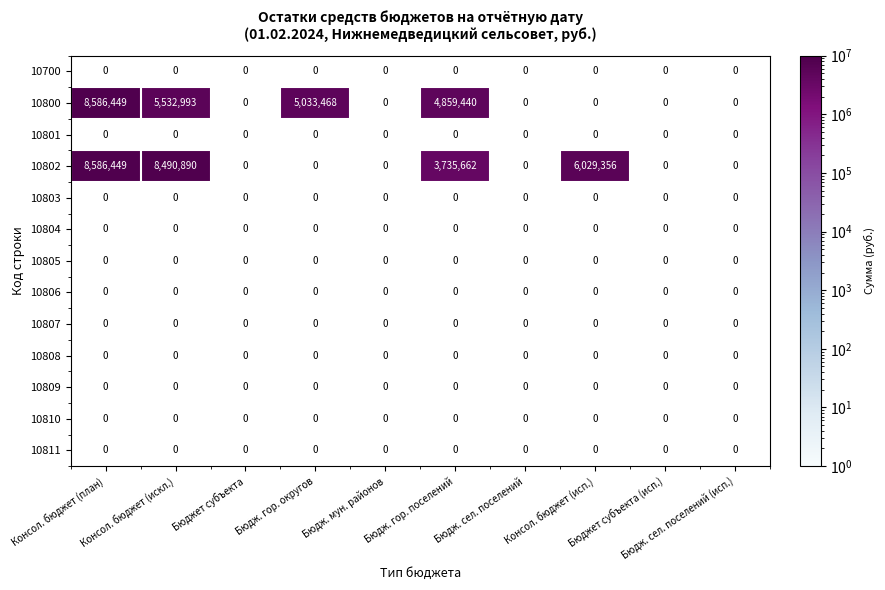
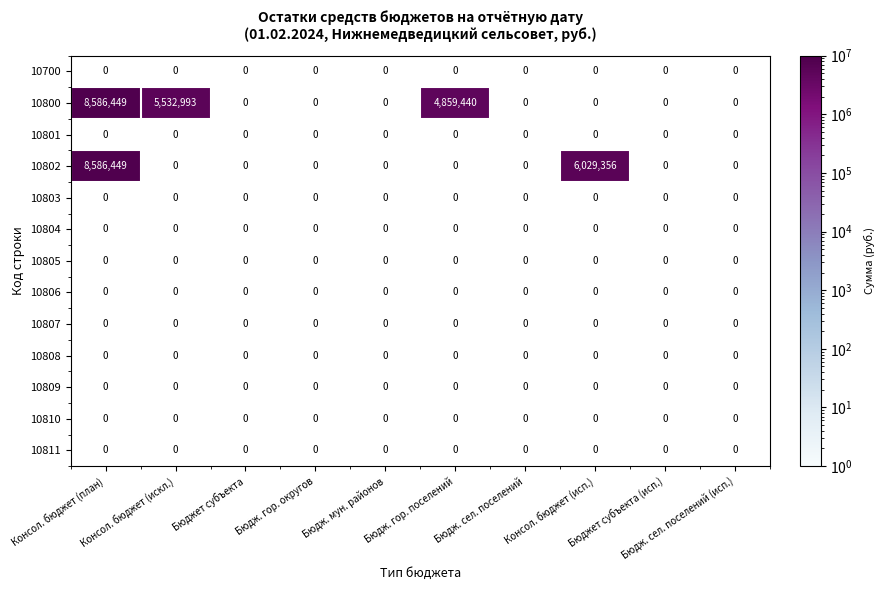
  {
    "10700": {
      "Консол. бюджет (план)": "0",
      "Консол. бюджет (искл.)": "0",
      "Бюджет субъекта": "0",
      "Бюдж. гор. округов": "0",
      "Бюдж. мун. районов": "0",
      "Бюдж. гор. поселений": "0",
      "Бюдж. сел. поселений": "0",
      "Консол. бюджет (исп.)": "0",
      "Бюджет субъекта (исп.)": "0",
      "Бюдж. сел. поселений (исп.)": "0"
    },
    "10800": {
      "Консол. бюджет (план)": "8,586,449",
      "Консол. бюджет (искл.)": "5,532,993",
      "Бюджет субъекта": "0",
-     "Бюдж. гор. округов": "5,033,468",
+     "Бюдж. гор. округов": "0",
      "Бюдж. мун. районов": "0",
      "Бюдж. гор. поселений": "4,859,440",
      "Бюдж. сел. поселений": "0",
      "Консол. бюджет (исп.)": "0",
      "Бюджет субъекта (исп.)": "0",
      "Бюдж. сел. поселений (исп.)": "0"
    },
    "10801": {
      "Консол. бюджет (план)": "0",
      "Консол. бюджет (искл.)": "0",
      "Бюджет субъекта": "0",
      "Бюдж. гор. округов": "0",
      "Бюдж. мун. районов": "0",
      "Бюдж. гор. поселений": "0",
      "Бюдж. сел. поселений": "0",
      "Консол. бюджет (исп.)": "0",
      "Бюджет субъекта (исп.)": "0",
      "Бюдж. сел. поселений (исп.)": "0"
    },
    "10802": {
      "Консол. бюджет (план)": "8,586,449",
-     "Консол. бюджет (искл.)": "8,490,890",
+     "Консол. бюджет (искл.)": "0",
      "Бюджет субъекта": "0",
      "Бюдж. гор. округов": "0",
      "Бюдж. мун. районов": "0",
-     "Бюдж. гор. поселений": "3,735,662",
+     "Бюдж. гор. поселений": "0",
      "Бюдж. сел. поселений": "0",
      "Консол. бюджет (исп.)": "6,029,356",
      "Бюджет субъекта (исп.)": "0",
      "Бюдж. сел. поселений (исп.)": "0"
    },
    "10803": {
      "Консол. бюджет (план)": "0",
      "Консол. бюджет (искл.)": "0",
      "Бюджет субъекта": "0",
      "Бюдж. гор. округов": "0",
      "Бюдж. мун. районов": "0",
      "Бюдж. гор. поселений": "0",
      "Бюдж. сел. поселений": "0",
      "Консол. бюджет (исп.)": "0",
      "Бюджет субъекта (исп.)": "0",
      "Бюдж. сел. поселений (исп.)": "0"
    },
    "10804": {
      "Консол. бюджет (план)": "0",
      "Консол. бюджет (искл.)": "0",
      "Бюджет субъекта": "0",
      "Бюдж. гор. округов": "0",
      "Бюдж. мун. районов": "0",
      "Бюдж. гор. поселений": "0",
      "Бюдж. сел. поселений": "0",
      "Консол. бюджет (исп.)": "0",
      "Бюджет субъекта (исп.)": "0",
      "Бюдж. сел. поселений (исп.)": "0"
    },
    "10805": {
      "Консол. бюджет (план)": "0",
      "Консол. бюджет (искл.)": "0",
      "Бюджет субъекта": "0",
      "Бюдж. гор. округов": "0",
      "Бюдж. мун. районов": "0",
      "Бюдж. гор. поселений": "0",
      "Бюдж. сел. поселений": "0",
      "Консол. бюджет (исп.)": "0",
      "Бюджет субъекта (исп.)": "0",
      "Бюдж. сел. поселений (исп.)": "0"
    },
    "10806": {
      "Консол. бюджет (план)": "0",
      "Консол. бюджет (искл.)": "0",
      "Бюджет субъекта": "0",
      "Бюдж. гор. округов": "0",
      "Бюдж. мун. районов": "0",
      "Бюдж. гор. поселений": "0",
      "Бюдж. сел. поселений": "0",
      "Консол. бюджет (исп.)": "0",
      "Бюджет субъекта (исп.)": "0",
      "Бюдж. сел. поселений (исп.)": "0"
    },
    "10807": {
      "Консол. бюджет (план)": "0",
      "Консол. бюджет (искл.)": "0",
      "Бюджет субъекта": "0",
      "Бюдж. гор. округов": "0",
      "Бюдж. мун. районов": "0",
      "Бюдж. гор. поселений": "0",
      "Бюдж. сел. поселений": "0",
      "Консол. бюджет (исп.)": "0",
      "Бюджет субъекта (исп.)": "0",
      "Бюдж. сел. поселений (исп.)": "0"
    },
    "10808": {
      "Консол. бюджет (план)": "0",
      "Консол. бюджет (искл.)": "0",
      "Бюджет субъекта": "0",
      "Бюдж. гор. округов": "0",
      "Бюдж. мун. районов": "0",
      "Бюдж. гор. поселений": "0",
      "Бюдж. сел. поселений": "0",
      "Консол. бюджет (исп.)": "0",
      "Бюджет субъекта (исп.)": "0",
      "Бюдж. сел. поселений (исп.)": "0"
    },
    "10809": {
      "Консол. бюджет (план)": "0",
      "Консол. бюджет (искл.)": "0",
      "Бюджет субъекта": "0",
      "Бюдж. гор. округов": "0",
      "Бюдж. мун. районов": "0",
      "Бюдж. гор. поселений": "0",
      "Бюдж. сел. поселений": "0",
      "Консол. бюджет (исп.)": "0",
      "Бюджет субъекта (исп.)": "0",
      "Бюдж. сел. поселений (исп.)": "0"
    },
    "10810": {
      "Консол. бюджет (план)": "0",
      "Консол. бюджет (искл.)": "0",
      "Бюджет субъекта": "0",
      "Бюдж. гор. округов": "0",
      "Бюдж. мун. районов": "0",
      "Бюдж. гор. поселений": "0",
      "Бюдж. сел. поселений": "0",
      "Консол. бюджет (исп.)": "0",
      "Бюджет субъекта (исп.)": "0",
      "Бюдж. сел. поселений (исп.)": "0"
    },
    "10811": {
      "Консол. бюджет (план)": "0",
      "Консол. бюджет (искл.)": "0",
      "Бюджет субъекта": "0",
      "Бюдж. гор. округов": "0",
      "Бюдж. мун. районов": "0",
      "Бюдж. гор. поселений": "0",
      "Бюдж. сел. поселений": "0",
      "Консол. бюджет (исп.)": "0",
      "Бюджет субъекта (исп.)": "0",
      "Бюдж. сел. поселений (исп.)": "0"
    }
  }
